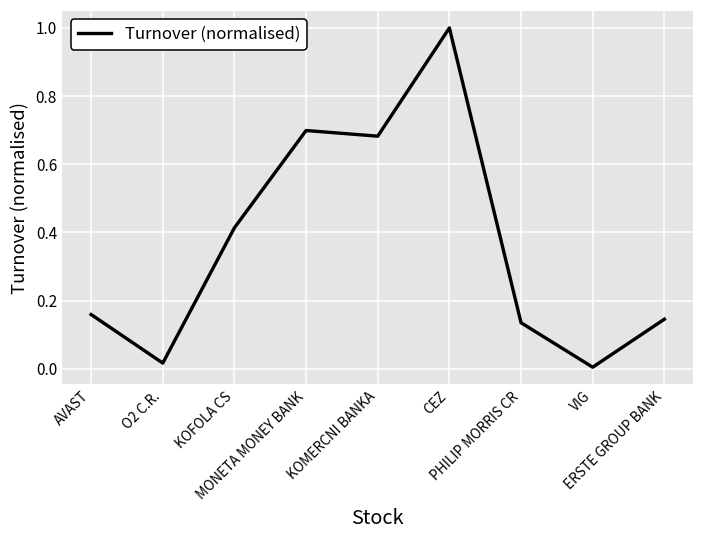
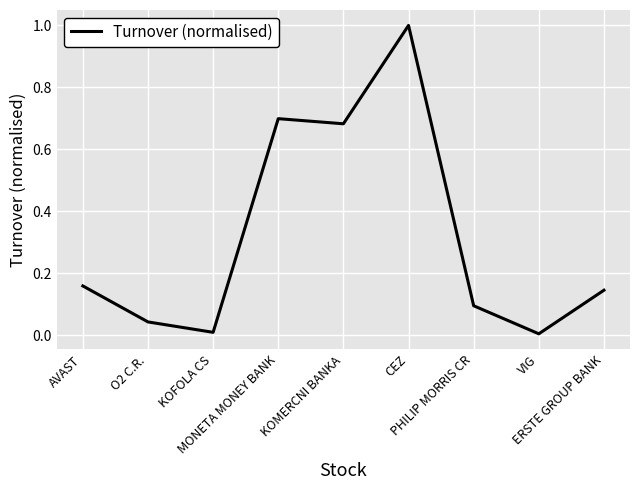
  {
    "AVAST": 0.16,
-   "O2 C.R.": 0.02,
-   "KOFOLA CS": 0.41,
+   "O2 C.R.": 0.04,
+   "KOFOLA CS": 0.01,
    "MONETA MONEY BANK": 0.70,
    "KOMERCNI BANKA": 0.68,
    "CEZ": 1.00,
-   "PHILIP MORRIS CR": 0.13,
+   "PHILIP MORRIS CR": 0.09,
    "VIG": 0.00,
    "ERSTE GROUP BANK": 0.15
  }
